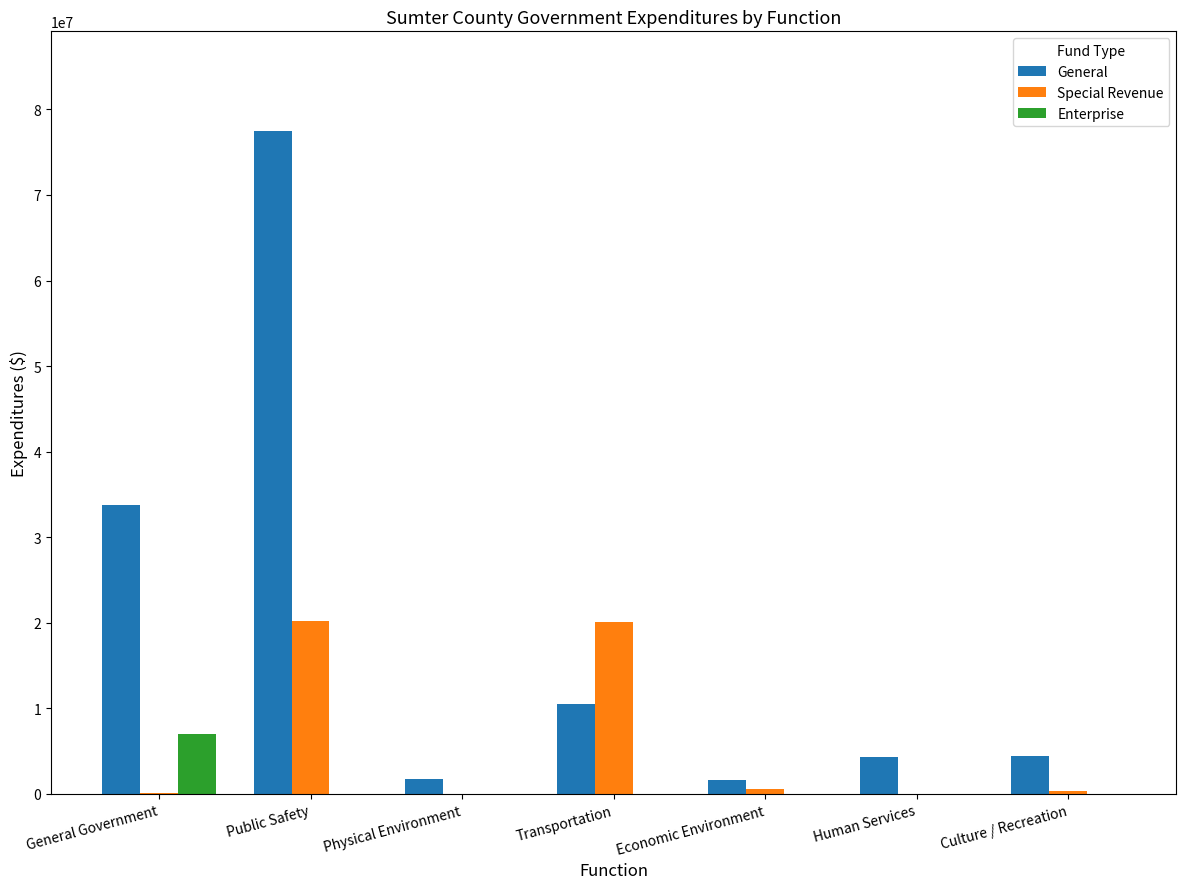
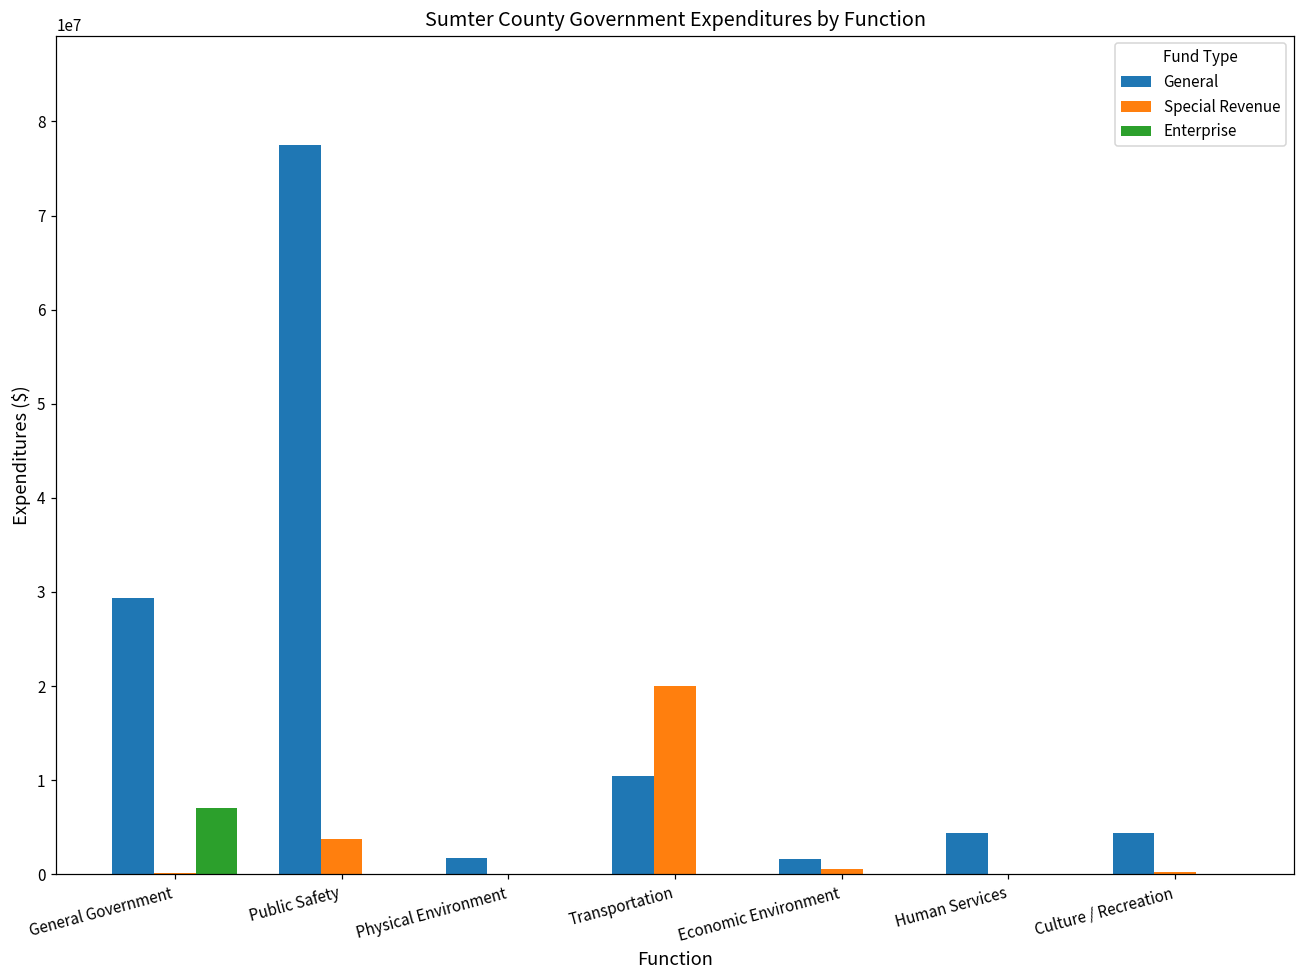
  {
    "General": {
-     "General Government": 34000000,
+     "General Government": 29000000,
      "Public Safety": 77000000,
      "Physical Environment": 2000000,
      "Transportation": 10000000,
      "Economic Environment": 2000000,
      "Human Services": 4000000,
      "Culture / Recreation": 4000000
    },
    "Special Revenue": {
-     "Public Safety": 20000000,
+     "Public Safety": 4000000,
      "Physical Environment": 0,
      "Transportation": 20000000,
      "Economic Environment": 1000000
    },
    "Enterprise": {
      "General Government": 7000000,
      "Public Safety": 0,
      "Physical Environment": 0,
      "Transportation": 0,
      "Economic Environment": 0,
      "Human Services": 0,
      "Culture / Recreation": 0
    }
  }
